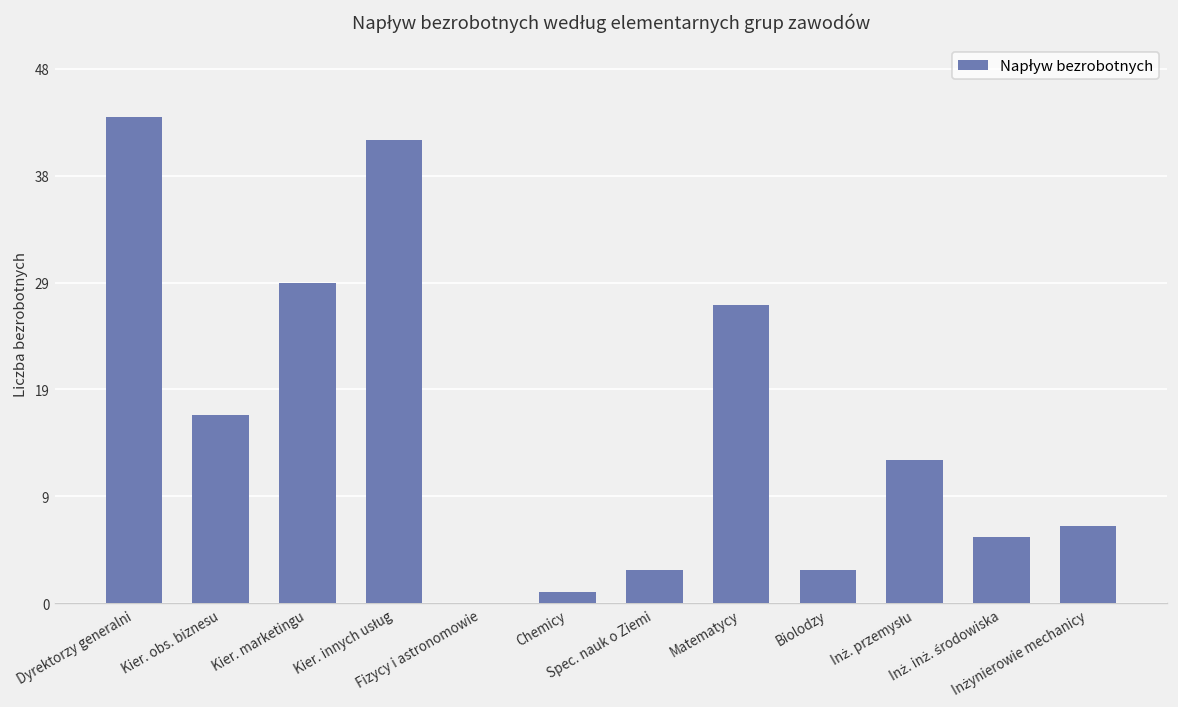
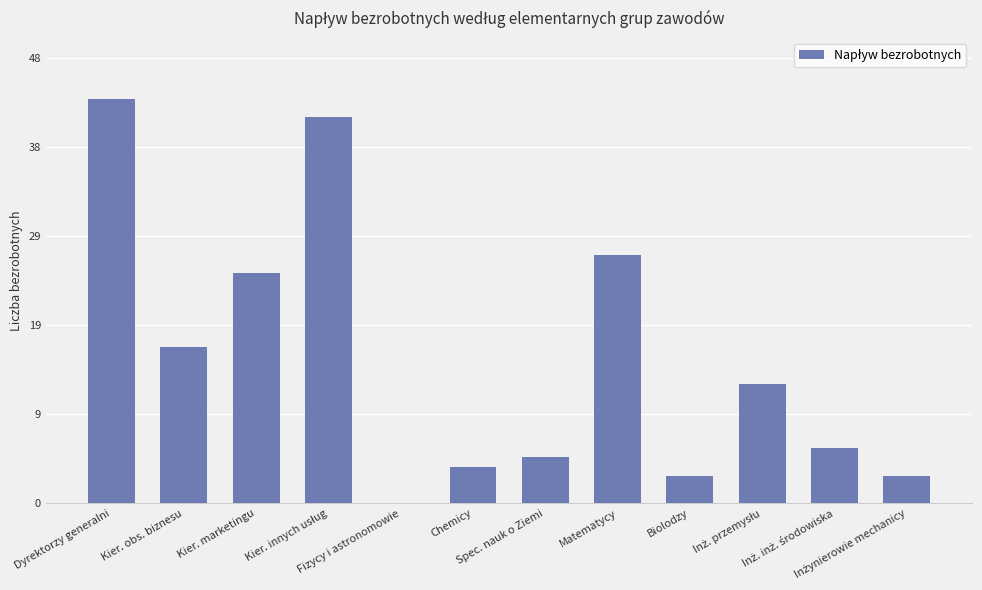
  {
    "Dyrektorzy generalni": 44,
    "Kier. obs. biznesu": 17,
-   "Kier. marketingu": 29,
+   "Kier. marketingu": 25,
    "Kier. innych usług": 42,
    "Fizycy i astronomowie": 0,
-   "Chemicy": 1,
-   "Spec. nauk o Ziemi": 3,
+   "Chemicy": 4,
+   "Spec. nauk o Ziemi": 5,
    "Matematycy": 27,
    "Biolodzy": 3,
    "Inż. przemysłu": 13,
    "Inż. inż. środowiska": 6,
-   "Inżynierowie mechanicy": 7
+   "Inżynierowie mechanicy": 3
  }
